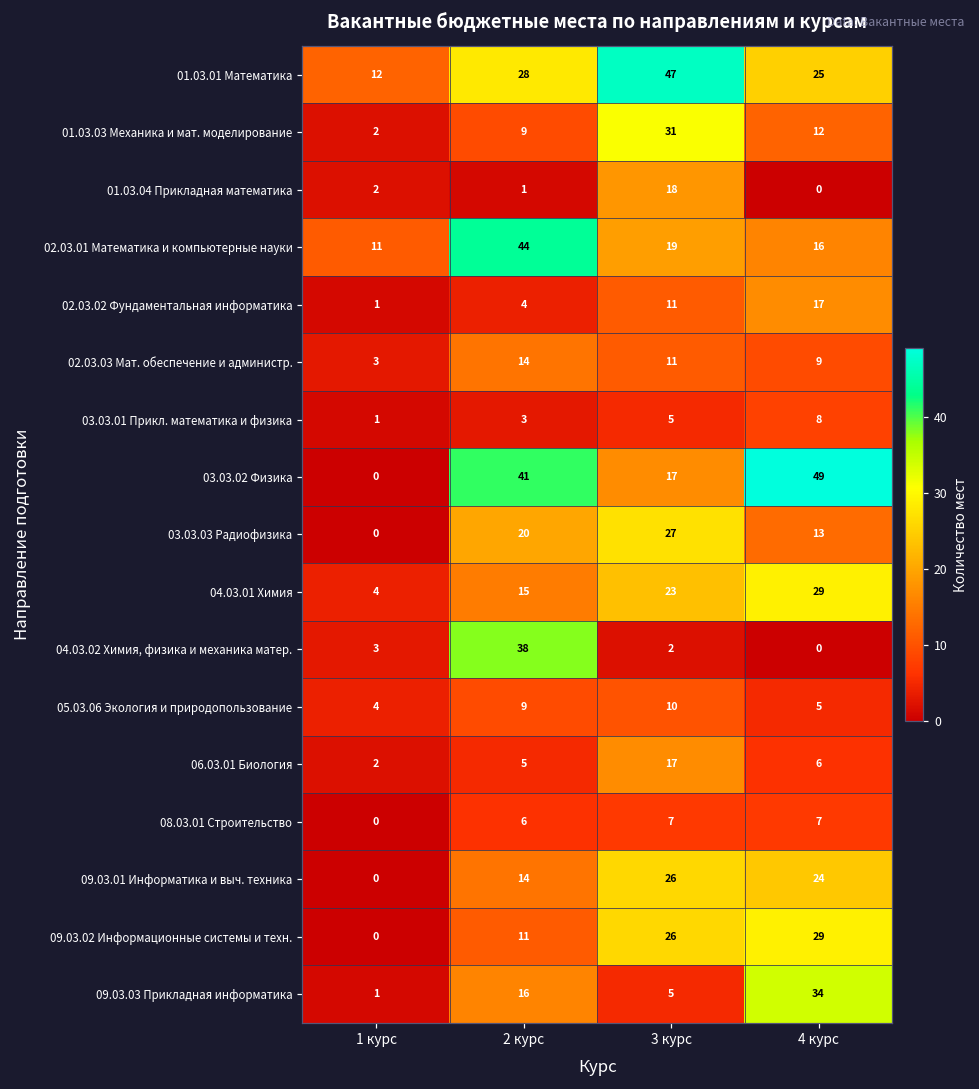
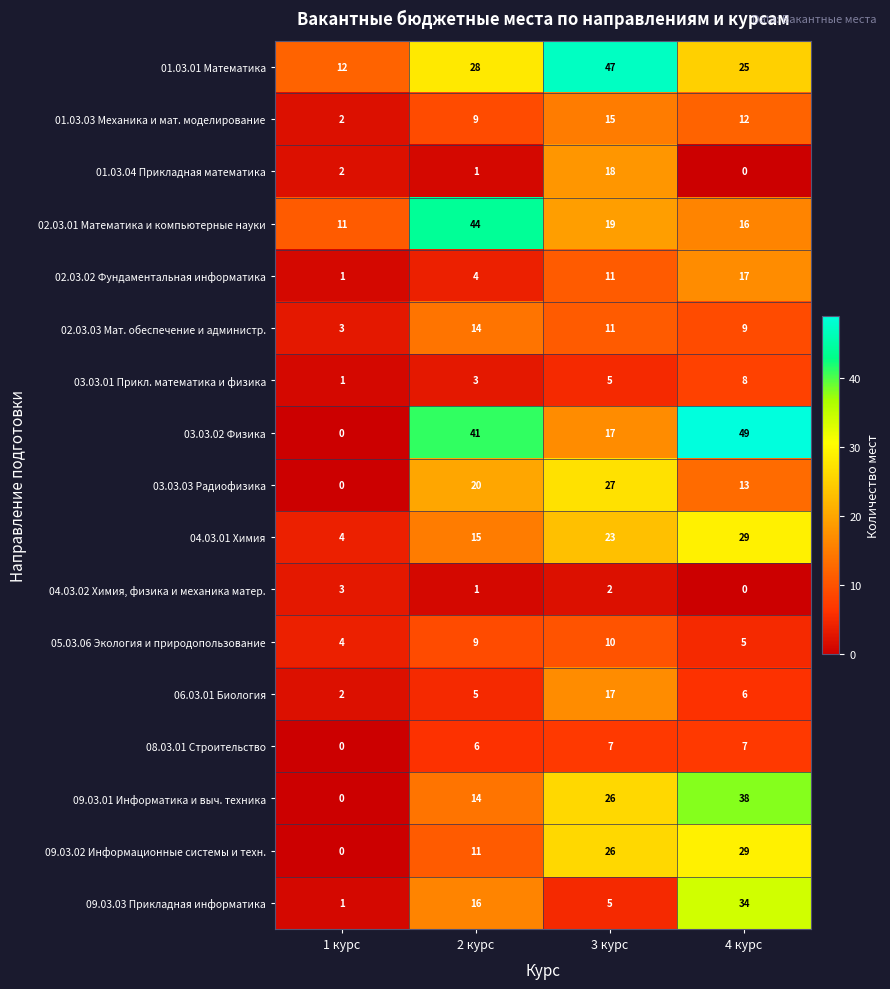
  {
    "01.03.01 Математика": {
      "1 курс": 12,
      "2 курс": 28,
      "3 курс": 47,
      "4 курс": 25
    },
    "01.03.03 Механика и мат. моделирование": {
      "1 курс": 2,
      "2 курс": 9,
-     "3 курс": 31,
+     "3 курс": 15,
      "4 курс": 12
    },
    "01.03.04 Прикладная математика": {
      "1 курс": 2,
      "2 курс": 1,
      "3 курс": 18,
      "4 курс": 0
    },
    "02.03.01 Математика и компьютерные науки": {
      "1 курс": 11,
      "2 курс": 44,
      "3 курс": 19,
      "4 курс": 16
    },
    "02.03.02 Фундаментальная информатика": {
      "1 курс": 1,
      "2 курс": 4,
      "3 курс": 11,
      "4 курс": 17
    },
    "02.03.03 Мат. обеспечение и администр.": {
      "1 курс": 3,
      "2 курс": 14,
      "3 курс": 11,
      "4 курс": 9
    },
    "03.03.01 Прикл. математика и физика": {
      "1 курс": 1,
      "2 курс": 3,
      "3 курс": 5,
      "4 курс": 8
    },
    "03.03.02 Физика": {
      "1 курс": 0,
      "2 курс": 41,
      "3 курс": 17,
      "4 курс": 49
    },
    "03.03.03 Радиофизика": {
      "1 курс": 0,
      "2 курс": 20,
      "3 курс": 27,
      "4 курс": 13
    },
    "04.03.01 Химия": {
      "1 курс": 4,
      "2 курс": 15,
      "3 курс": 23,
      "4 курс": 29
    },
    "04.03.02 Химия, физика и механика матер.": {
      "1 курс": 3,
-     "2 курс": 38,
+     "2 курс": 1,
      "3 курс": 2,
      "4 курс": 0
    },
    "05.03.06 Экология и природопользование": {
      "1 курс": 4,
      "2 курс": 9,
      "3 курс": 10,
      "4 курс": 5
    },
    "06.03.01 Биология": {
      "1 курс": 2,
      "2 курс": 5,
      "3 курс": 17,
      "4 курс": 6
    },
    "08.03.01 Строительство": {
      "1 курс": 0,
      "2 курс": 6,
      "3 курс": 7,
      "4 курс": 7
    },
    "09.03.01 Информатика и выч. техника": {
      "1 курс": 0,
      "2 курс": 14,
      "3 курс": 26,
-     "4 курс": 24
+     "4 курс": 38
    },
    "09.03.02 Информационные системы и техн.": {
      "1 курс": 0,
      "2 курс": 11,
      "3 курс": 26,
      "4 курс": 29
    },
    "09.03.03 Прикладная информатика": {
      "1 курс": 1,
      "2 курс": 16,
      "3 курс": 5,
      "4 курс": 34
    }
  }
